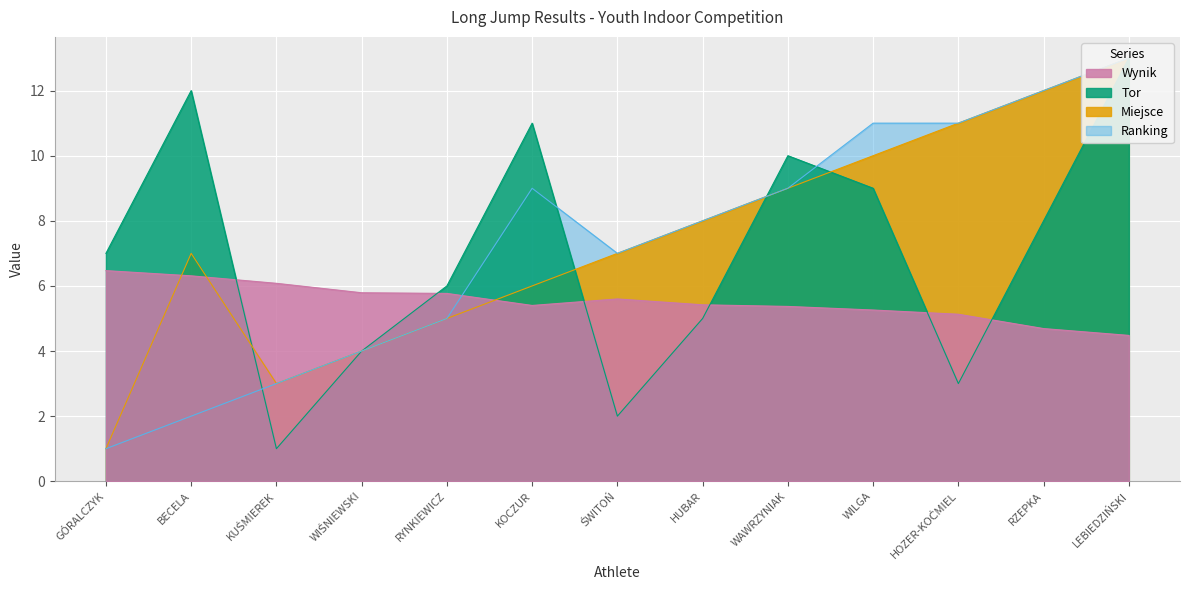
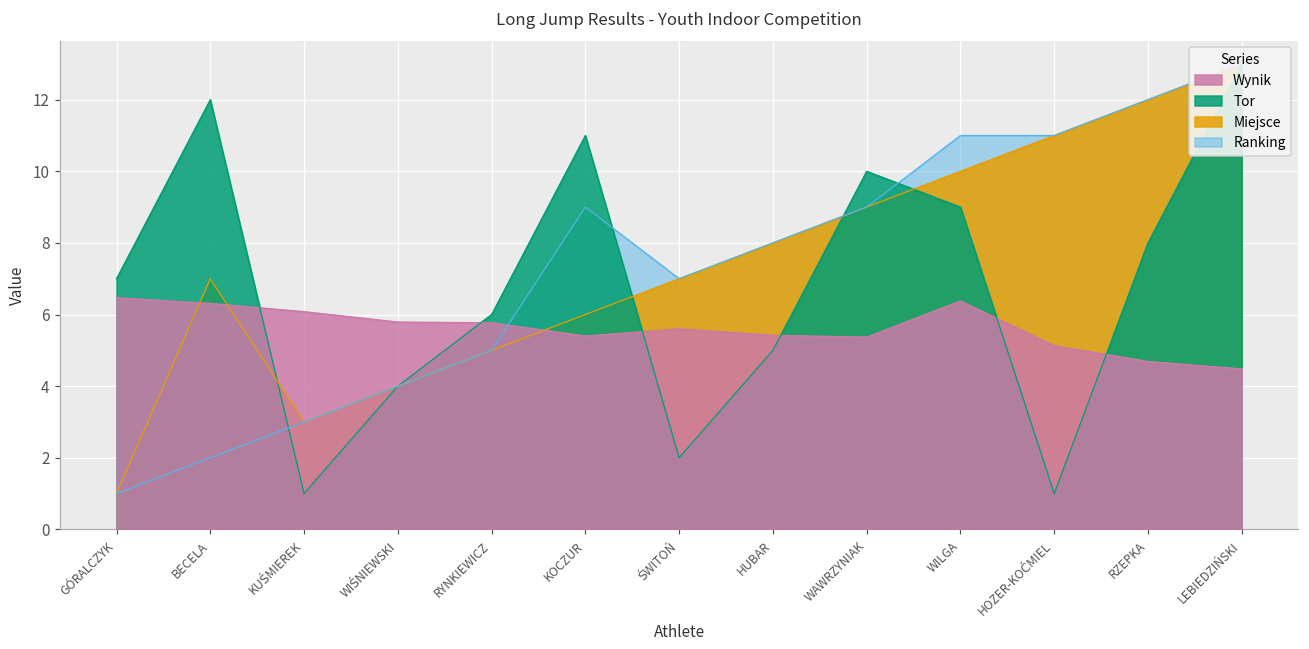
  {
    "Wynik": {
      "GÓRALCZYK": 6.5,
      "BECELA": 6.3,
      "KUŚMIEREK": 6.1,
      "WIŚNIEWSKI": 5.8,
      "RYNKIEWICZ": 5.8,
      "KOCZUR": 5.4,
      "ŚWITOŃ": 5.6,
      "HUBAR": 5.4,
      "WAWRZYNIAK": 5.4,
-     "WILGA": 5.3,
+     "WILGA": 6.4,
      "HOZER-KOĆMIEL": 5.1,
      "RZEPKA": 4.7,
      "LEBIEDZIŃSKI": 4.5
    },
    "Tor": {
      "GÓRALCZYK": 7,
      "BECELA": 12,
      "KUŚMIEREK": 1,
      "RYNKIEWICZ": 6,
      "KOCZUR": 11,
      "ŚWITOŃ": 2,
      "HUBAR": 5,
      "WAWRZYNIAK": 10,
      "WILGA": 9,
-     "HOZER-KOĆMIEL": 3,
+     "HOZER-KOĆMIEL": 1,
      "RZEPKA": 8
    },
    "Miejsce": {
      "BECELA": 7.0,
      "KOCZUR": 6.0,
      "WILGA": 10.0
    },
    "Ranking": {
      "BECELA": 2.0,
      "KOCZUR": 9.0,
      "WILGA": 11.0
    }
  }
